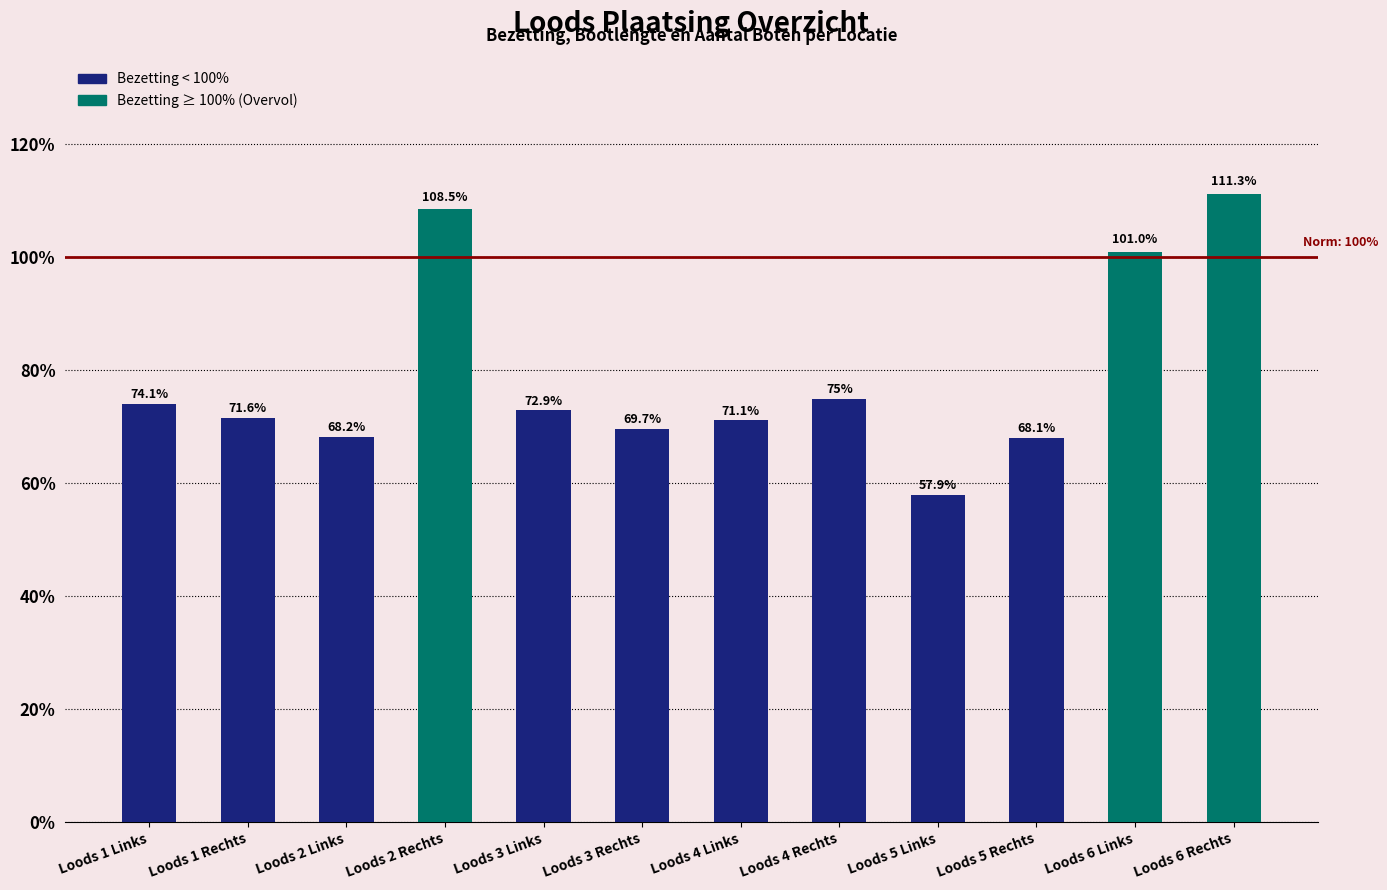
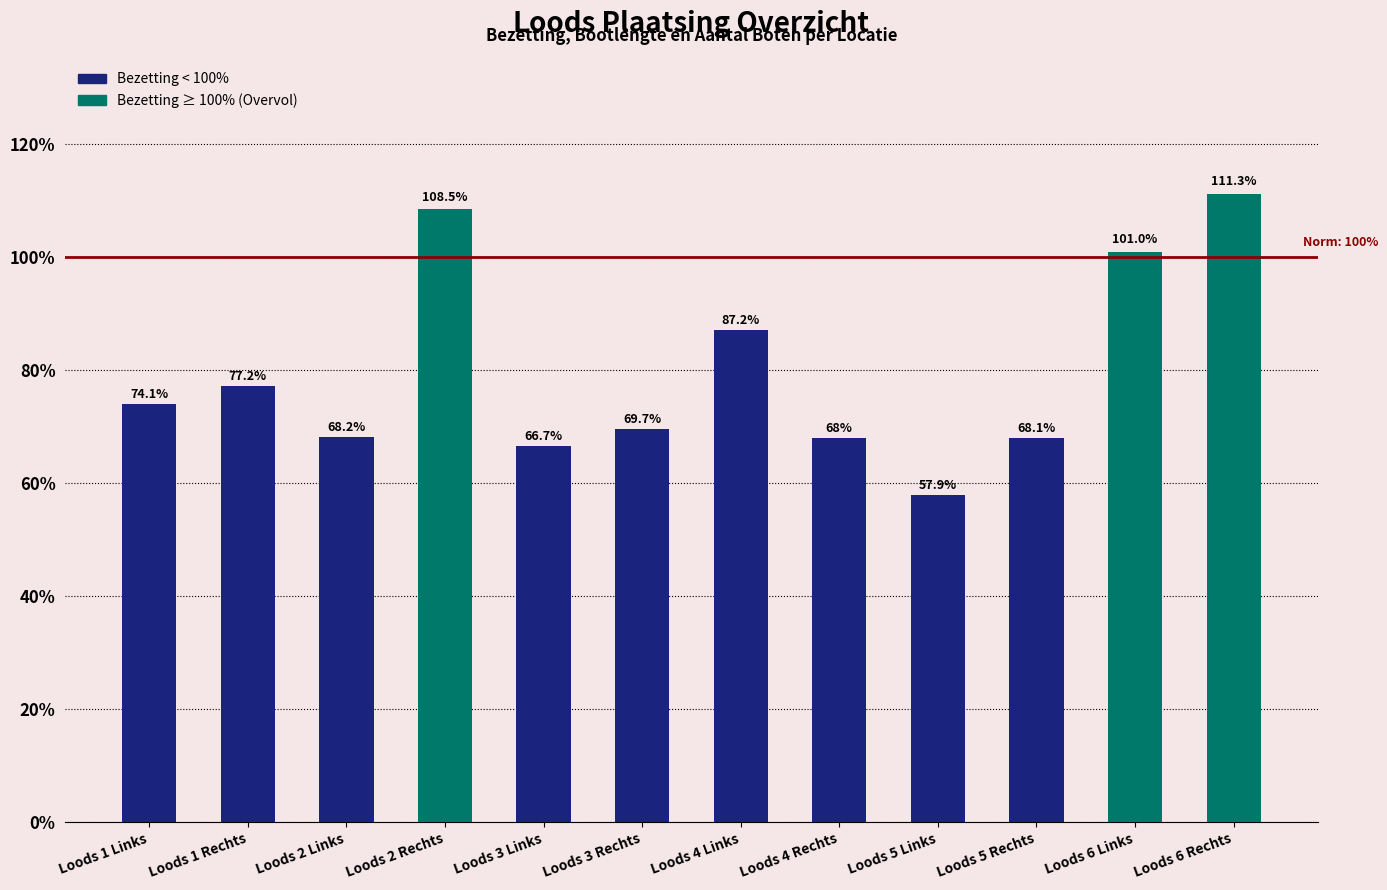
  {
    "Loods 1 Links": "74.1%",
-   "Loods 1 Rechts": "71.6%",
+   "Loods 1 Rechts": "77.2%",
    "Loods 2 Links": "68.2%",
    "Loods 2 Rechts": "108.5%",
-   "Loods 3 Links": "72.9%",
+   "Loods 3 Links": "66.7%",
    "Loods 3 Rechts": "69.7%",
-   "Loods 4 Links": "71.1%",
-   "Loods 4 Rechts": "75%",
+   "Loods 4 Links": "87.2%",
+   "Loods 4 Rechts": "68%",
    "Loods 5 Links": "57.9%",
    "Loods 5 Rechts": "68.1%",
    "Loods 6 Links": "101.0%",
    "Loods 6 Rechts": "111.3%"
  }
